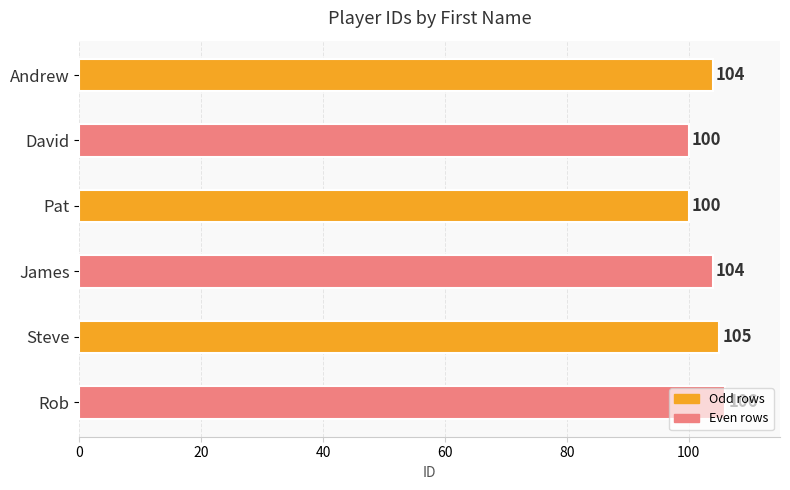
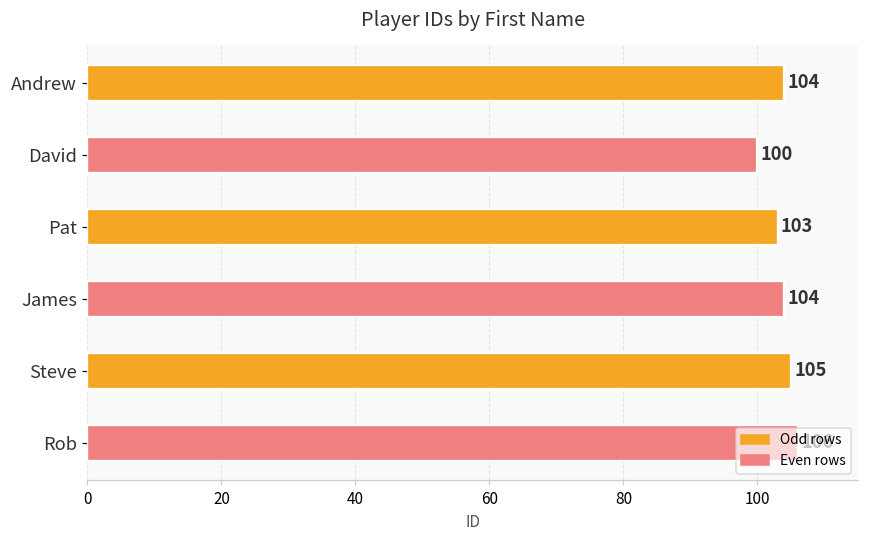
  {
    "Andrew": 104,
    "David": 100,
-   "Pat": 100,
+   "Pat": 103,
    "James": 104,
    "Steve": 105
  }
